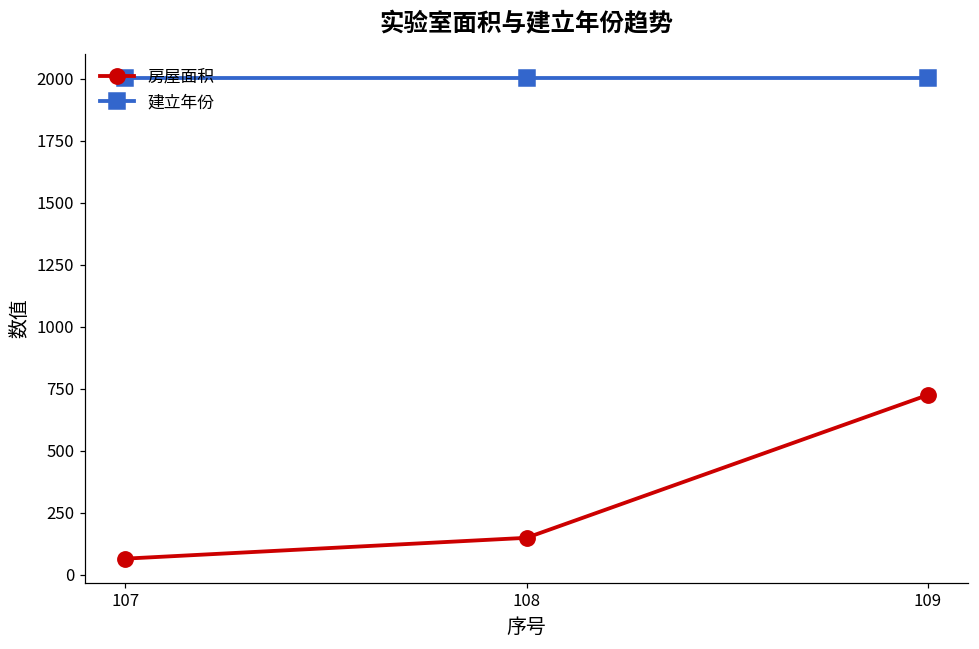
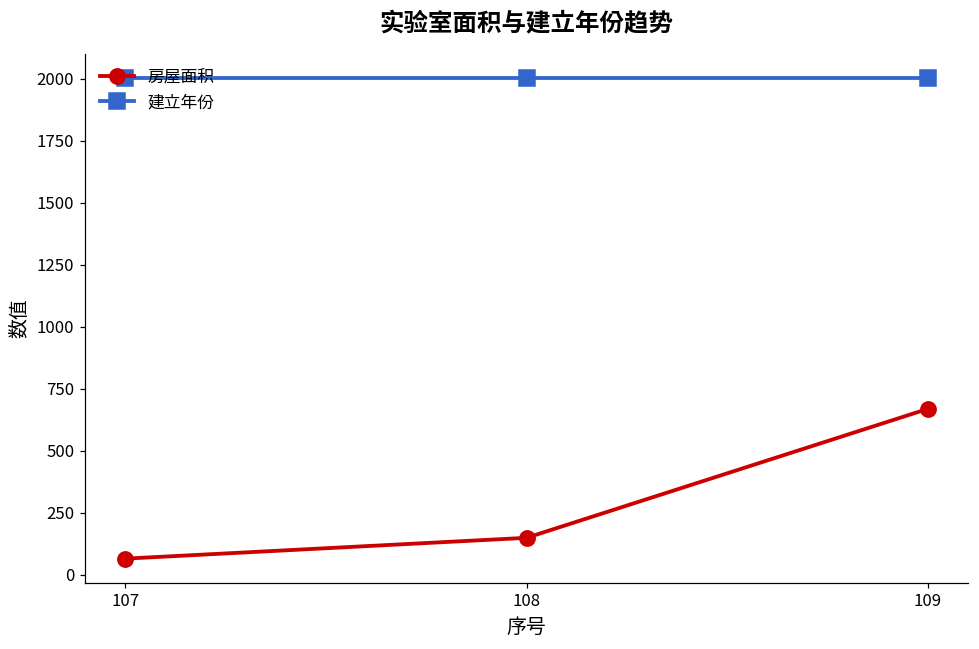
  {
    "房屋面积": {
      "107": 60,
      "108": 150,
-     "109": 720
+     "109": 670
    },
    "建立年份": {
      "107": 2000,
      "108": 2000,
      "109": 2000
    }
  }
